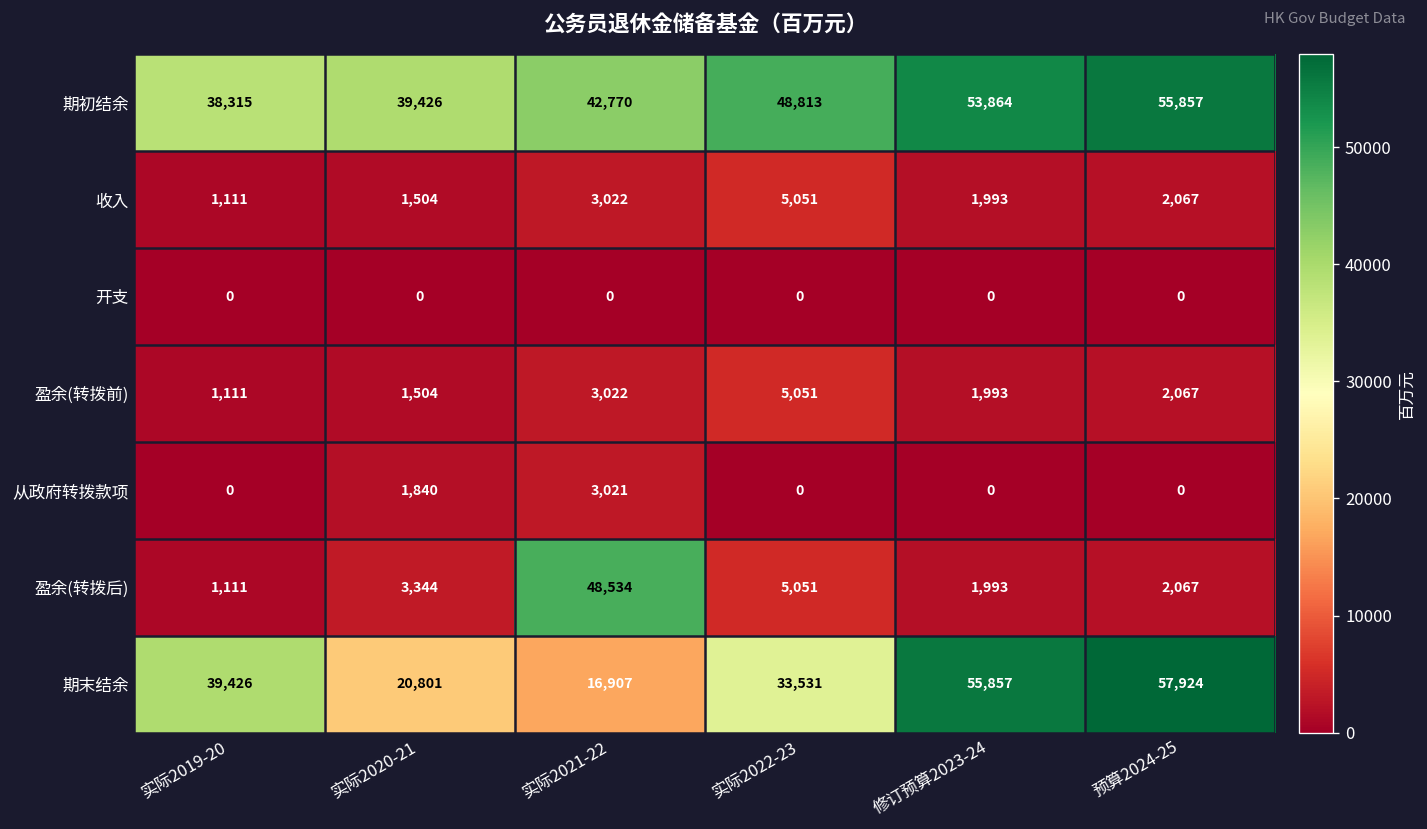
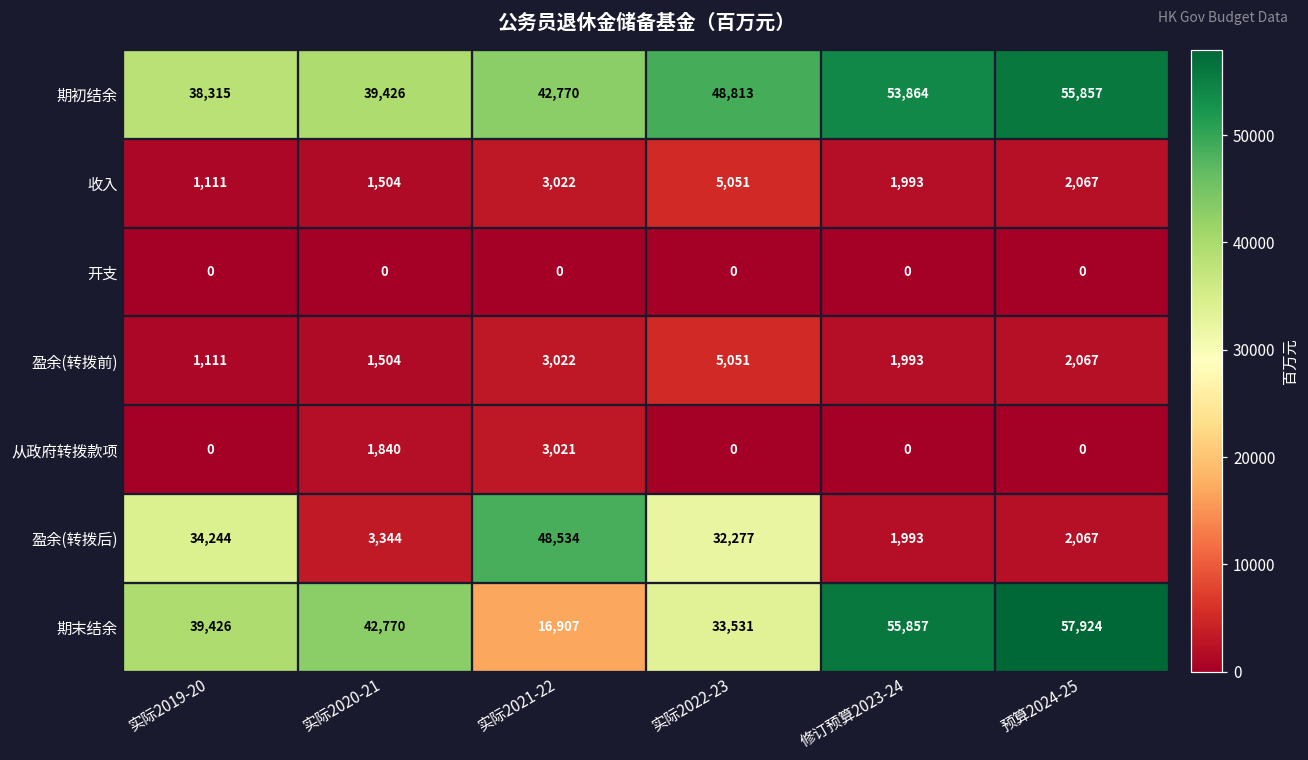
  {
    "期初结余": {
      "实际2019-20": "38,315",
      "实际2020-21": "39,426",
      "实际2021-22": "42,770",
      "实际2022-23": "48,813",
      "修订预算2023-24": "53,864",
      "预算2024-25": "55,857"
    },
    "收入": {
      "实际2019-20": "1,111",
      "实际2020-21": "1,504",
      "实际2021-22": "3,022",
      "实际2022-23": "5,051",
      "修订预算2023-24": "1,993",
      "预算2024-25": "2,067"
    },
    "开支": {
      "实际2019-20": "0",
      "实际2020-21": "0",
      "实际2021-22": "0",
      "实际2022-23": "0",
      "修订预算2023-24": "0",
      "预算2024-25": "0"
    },
    "盈余(转拨前)": {
      "实际2019-20": "1,111",
      "实际2020-21": "1,504",
      "实际2021-22": "3,022",
      "实际2022-23": "5,051",
      "修订预算2023-24": "1,993",
      "预算2024-25": "2,067"
    },
    "从政府转拨款项": {
      "实际2019-20": "0",
      "实际2020-21": "1,840",
      "实际2021-22": "3,021",
      "实际2022-23": "0",
      "修订预算2023-24": "0",
      "预算2024-25": "0"
    },
    "盈余(转拨后)": {
-     "实际2019-20": "1,111",
+     "实际2019-20": "34,244",
      "实际2020-21": "3,344",
      "实际2021-22": "48,534",
-     "实际2022-23": "5,051",
+     "实际2022-23": "32,277",
      "修订预算2023-24": "1,993",
      "预算2024-25": "2,067"
    },
    "期末结余": {
      "实际2019-20": "39,426",
-     "实际2020-21": "20,801",
+     "实际2020-21": "42,770",
      "实际2021-22": "16,907",
      "实际2022-23": "33,531",
      "修订预算2023-24": "55,857",
      "预算2024-25": "57,924"
    }
  }
